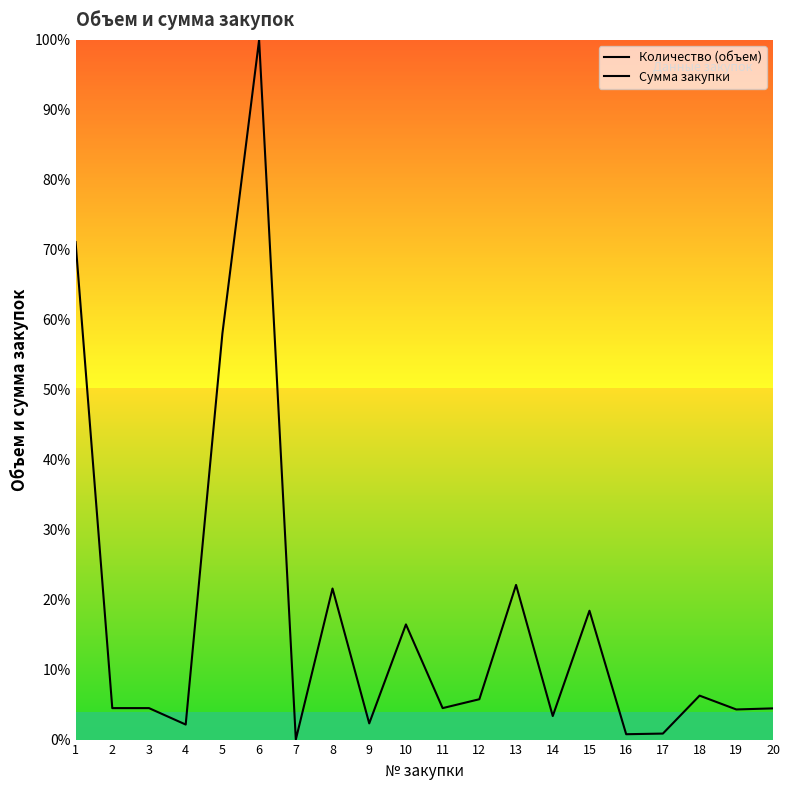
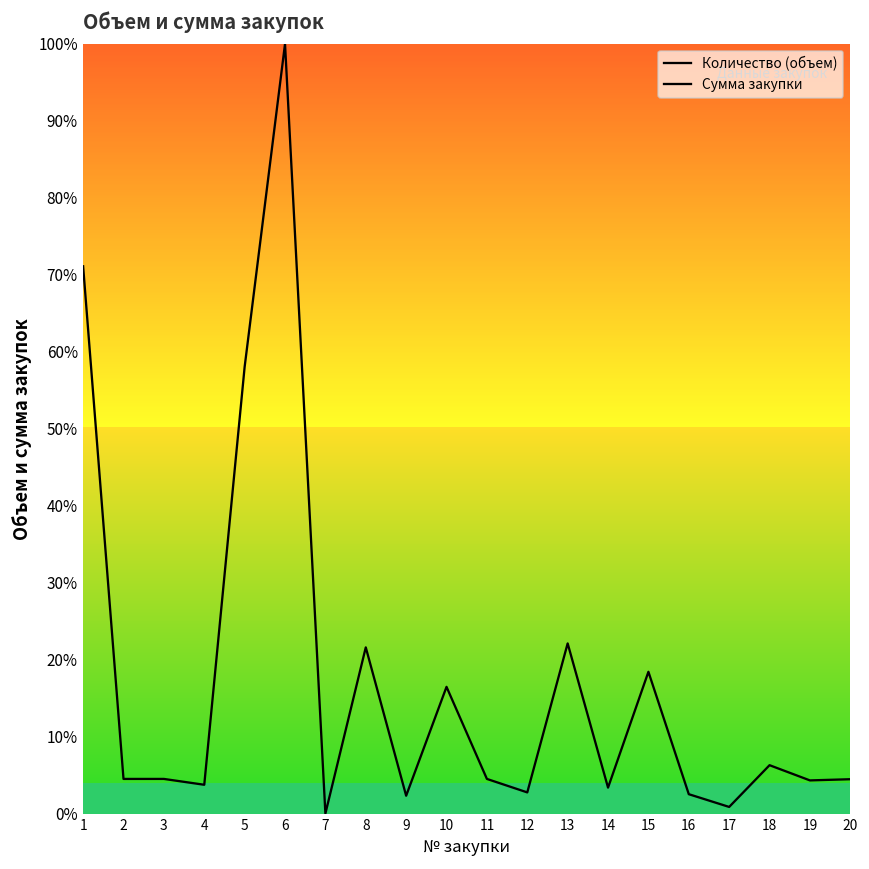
  {
    "1": "71%",
    "2": "4%",
    "3": "4%",
-   "4": "2%",
+   "4": "4%",
    "5": "58%",
    "6": "100%",
    "7": "0%",
    "8": "22%",
    "9": "2%",
    "10": "16%",
    "11": "4%",
-   "12": "6%",
+   "12": "3%",
    "13": "22%",
    "14": "3%",
    "15": "18%",
-   "16": "1%",
+   "16": "3%",
    "17": "1%",
    "18": "6%",
    "19": "4%",
    "20": "4%"
  }
